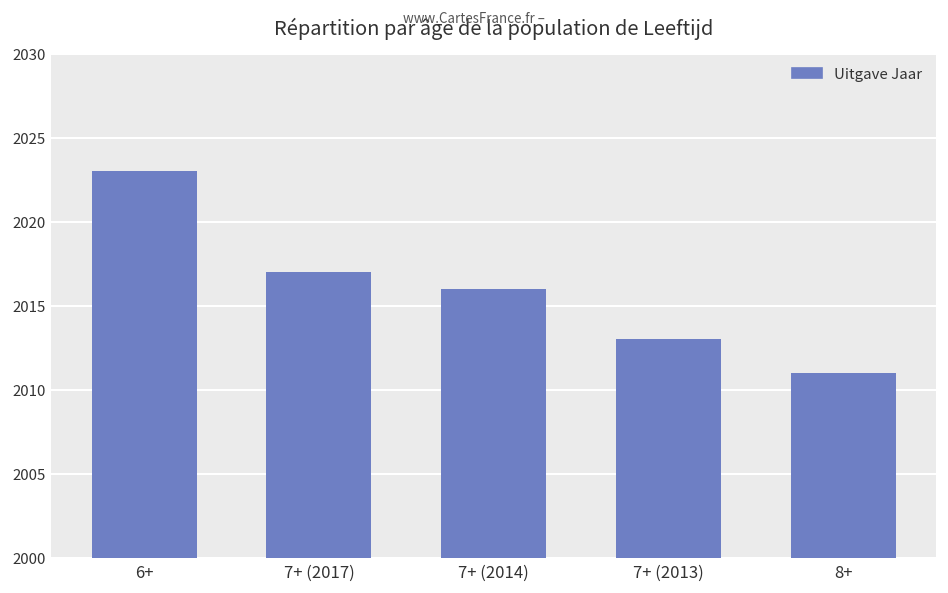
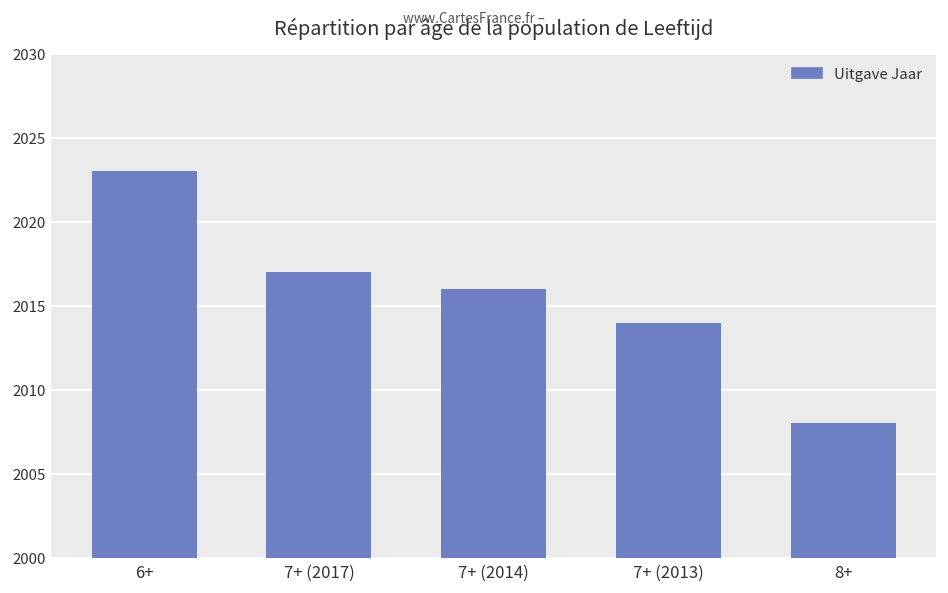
  {
    "6+": 2023,
    "7+ (2017)": 2017,
    "7+ (2014)": 2016,
-   "7+ (2013)": 2013,
-   "8+": 2011
+   "7+ (2013)": 2014,
+   "8+": 2008
  }
